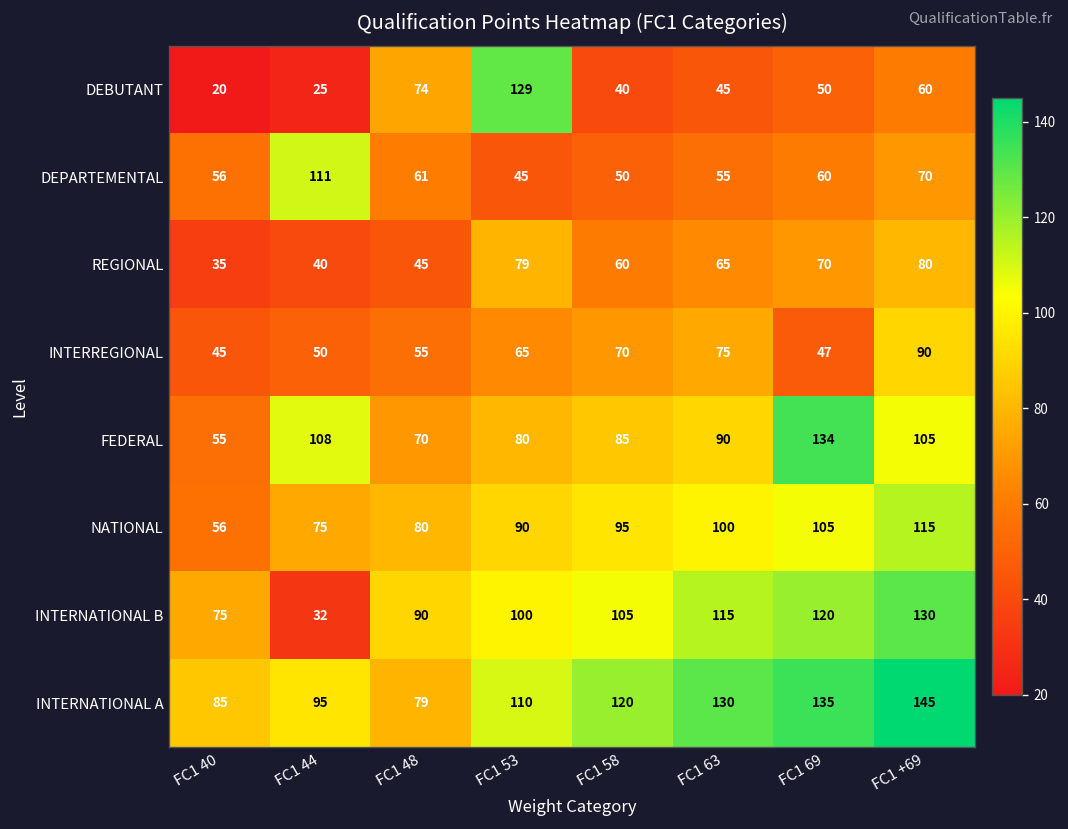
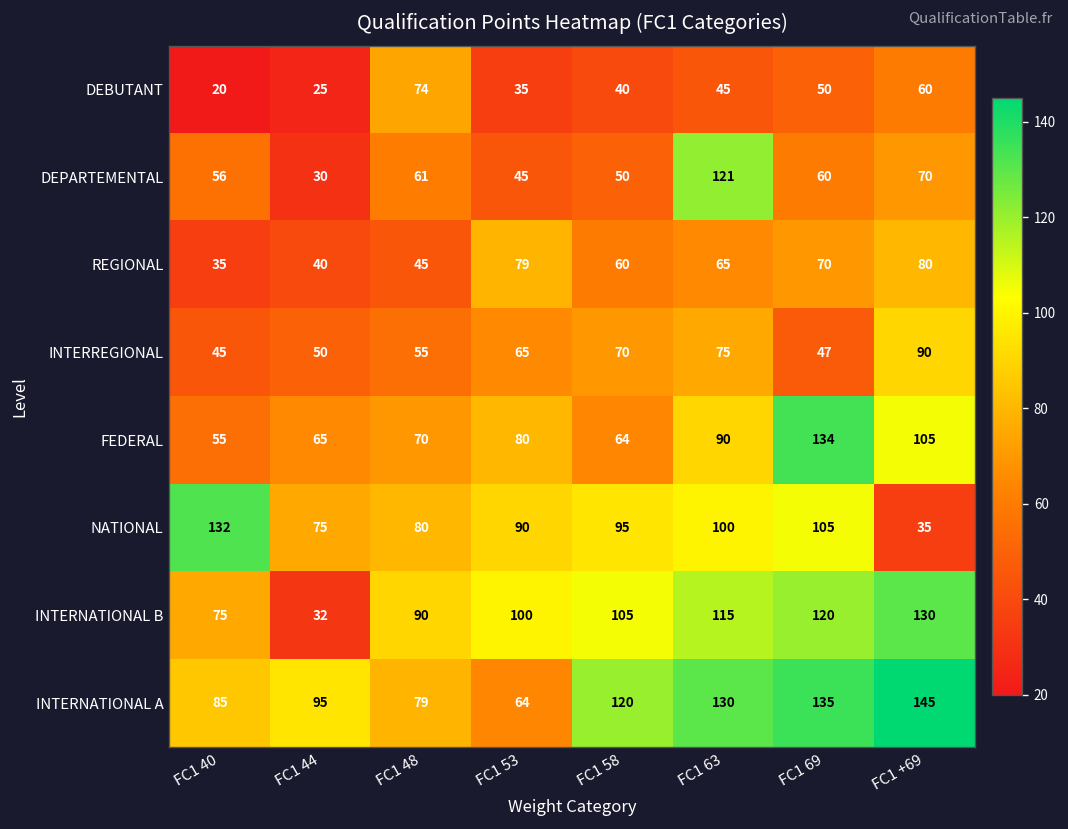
  {
    "DEBUTANT": {
      "FC1 40": 20,
      "FC1 44": 25,
      "FC1 48": 74,
-     "FC1 53": 129,
+     "FC1 53": 35,
      "FC1 58": 40,
      "FC1 63": 45,
      "FC1 69": 50,
      "FC1 +69": 60
    },
    "DEPARTEMENTAL": {
      "FC1 40": 56,
-     "FC1 44": 111,
+     "FC1 44": 30,
      "FC1 48": 61,
      "FC1 53": 45,
      "FC1 58": 50,
-     "FC1 63": 55,
+     "FC1 63": 121,
      "FC1 69": 60,
      "FC1 +69": 70
    },
    "REGIONAL": {
      "FC1 40": 35,
      "FC1 44": 40,
      "FC1 48": 45,
      "FC1 53": 79,
      "FC1 58": 60,
      "FC1 63": 65,
      "FC1 69": 70,
      "FC1 +69": 80
    },
    "INTERREGIONAL": {
      "FC1 40": 45,
      "FC1 44": 50,
      "FC1 48": 55,
      "FC1 53": 65,
      "FC1 58": 70,
      "FC1 63": 75,
      "FC1 69": 47,
      "FC1 +69": 90
    },
    "FEDERAL": {
      "FC1 40": 55,
-     "FC1 44": 108,
+     "FC1 44": 65,
      "FC1 48": 70,
      "FC1 53": 80,
-     "FC1 58": 85,
+     "FC1 58": 64,
      "FC1 63": 90,
      "FC1 69": 134,
      "FC1 +69": 105
    },
    "NATIONAL": {
-     "FC1 40": 56,
+     "FC1 40": 132,
      "FC1 44": 75,
      "FC1 48": 80,
      "FC1 53": 90,
      "FC1 58": 95,
      "FC1 63": 100,
      "FC1 69": 105,
-     "FC1 +69": 115
+     "FC1 +69": 35
    },
    "INTERNATIONAL B": {
      "FC1 40": 75,
      "FC1 44": 32,
      "FC1 48": 90,
      "FC1 53": 100,
      "FC1 58": 105,
      "FC1 63": 115,
      "FC1 69": 120,
      "FC1 +69": 130
    },
    "INTERNATIONAL A": {
      "FC1 40": 85,
      "FC1 44": 95,
      "FC1 48": 79,
-     "FC1 53": 110,
+     "FC1 53": 64,
      "FC1 58": 120,
      "FC1 63": 130,
      "FC1 69": 135,
      "FC1 +69": 145
    }
  }
